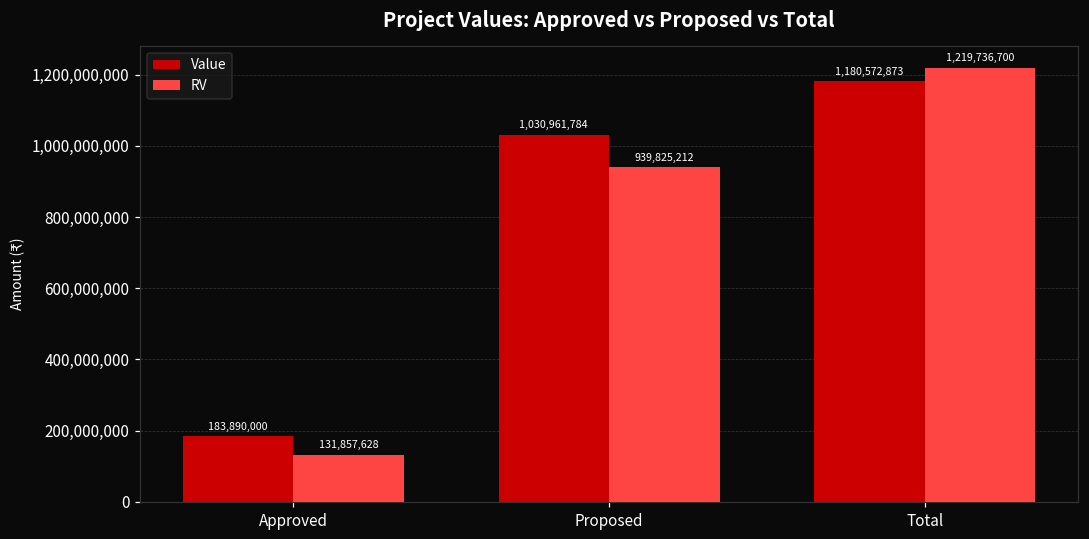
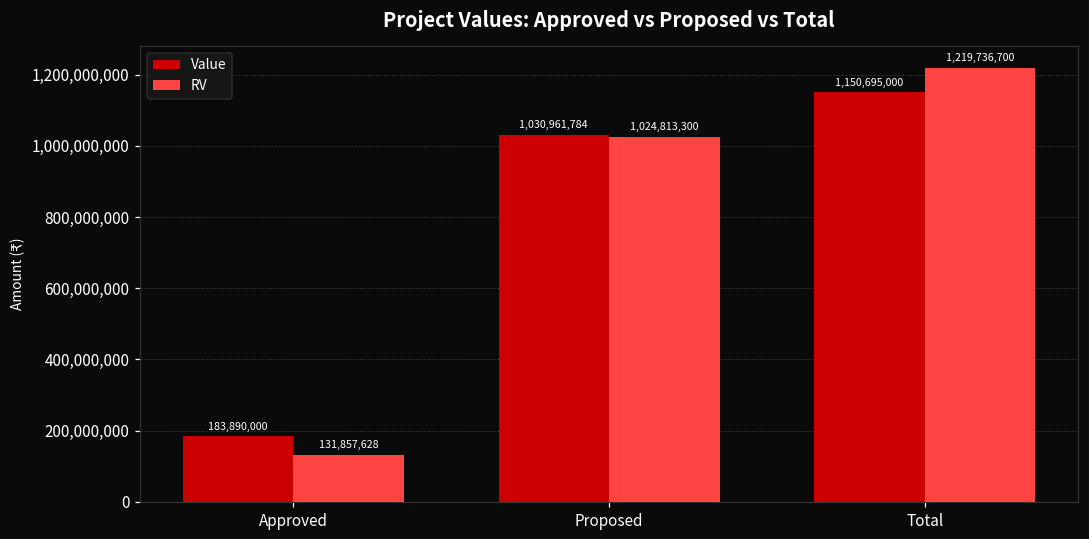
  {
    "Value": {
      "Approved": "183,890,000",
      "Proposed": "1,030,961,784",
-     "Total": "1,180,572,873"
+     "Total": "1,150,695,000"
    },
    "RV": {
      "Approved": "131,857,628",
-     "Proposed": "939,825,212",
+     "Proposed": "1,024,813,300",
      "Total": "1,219,736,700"
    }
  }
